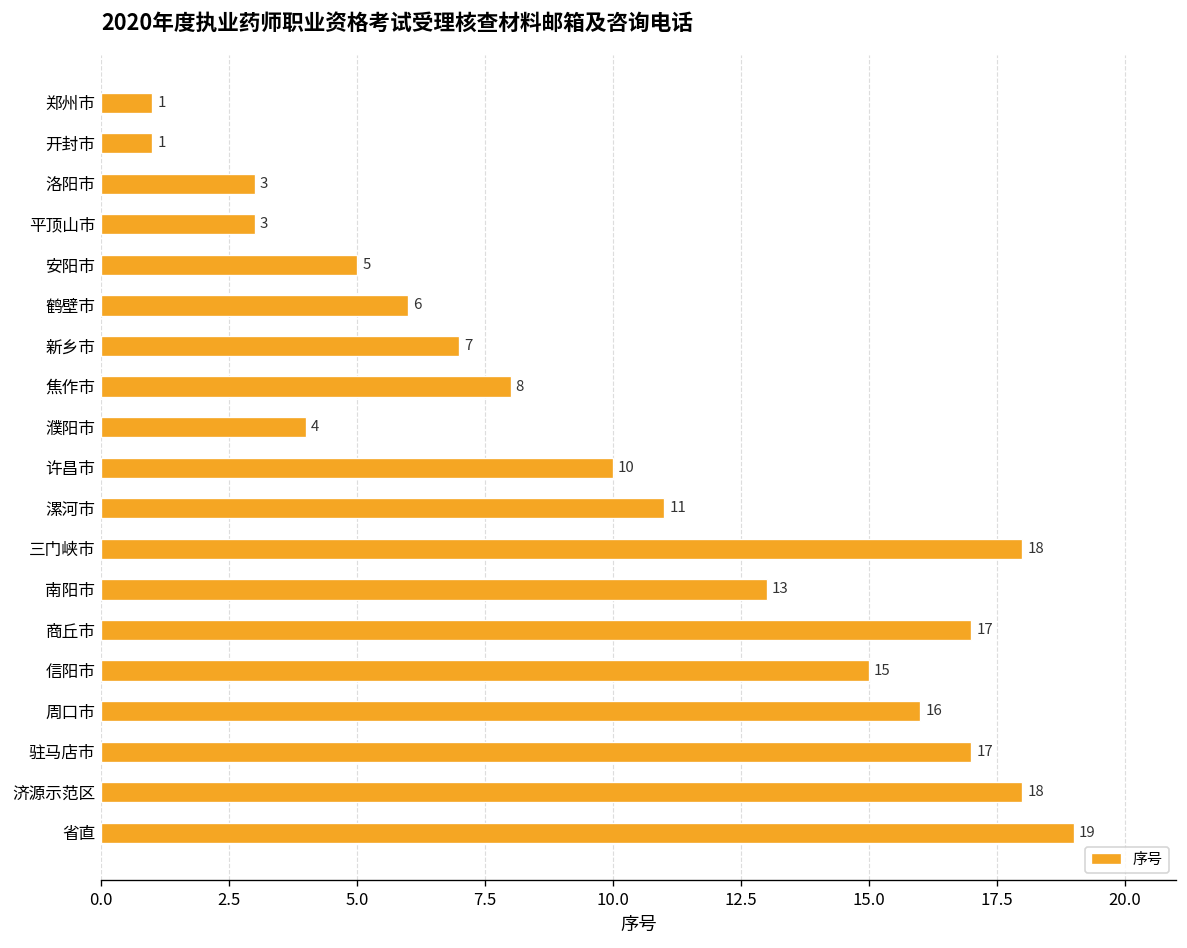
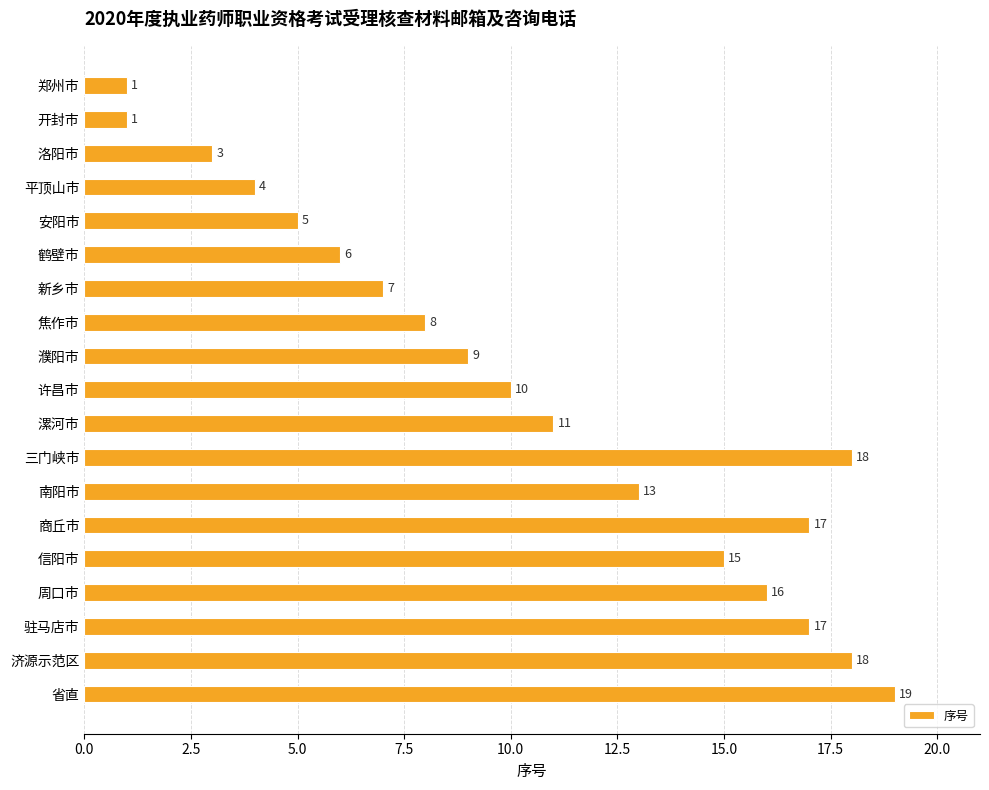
  {
    "郑州市": 1,
    "开封市": 1,
    "洛阳市": 3,
-   "平顶山市": 3,
+   "平顶山市": 4,
    "安阳市": 5,
    "鹤壁市": 6,
    "新乡市": 7,
    "焦作市": 8,
-   "濮阳市": 4,
+   "濮阳市": 9,
    "许昌市": 10,
    "漯河市": 11,
    "三门峡市": 18,
    "南阳市": 13,
    "商丘市": 17,
    "信阳市": 15,
    "周口市": 16,
    "驻马店市": 17,
    "济源示范区": 18,
    "省直": 19
  }
